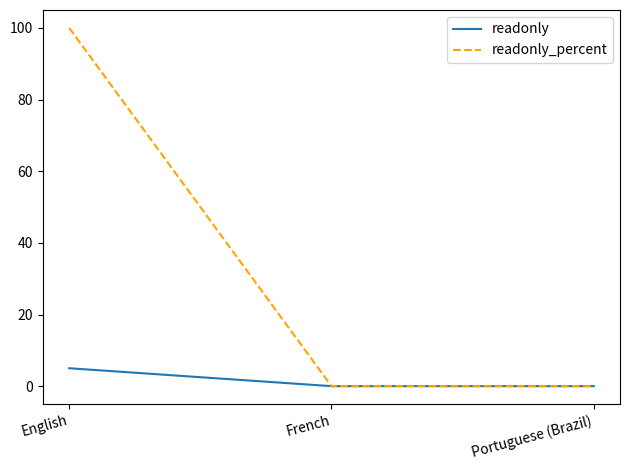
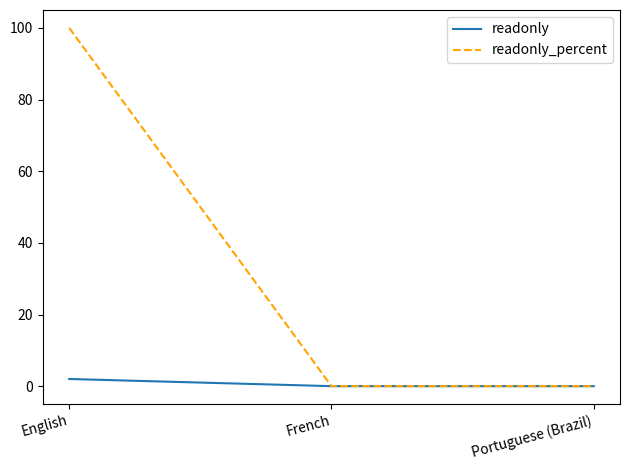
  {
    "readonly": {
-     "English": 5
+     "English": 2
    },
    "readonly_percent": {
      "English": 100
    }
  }
